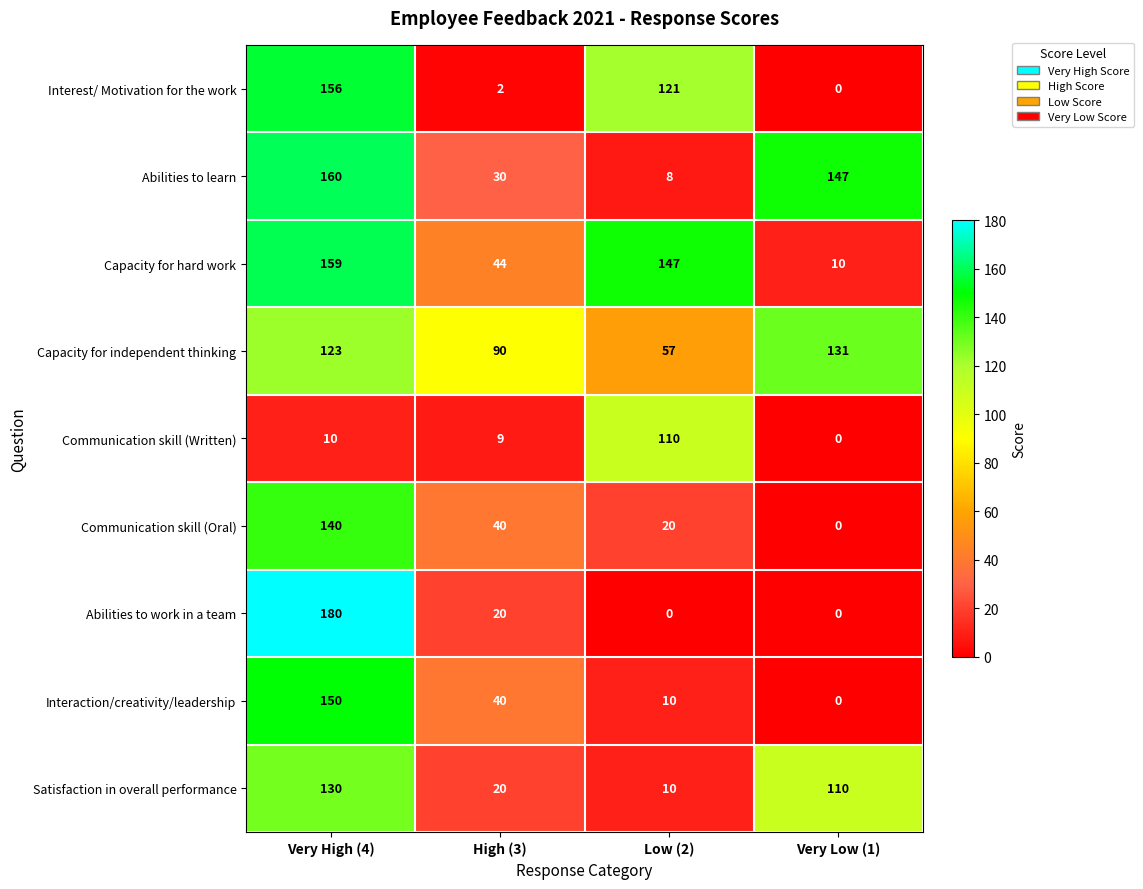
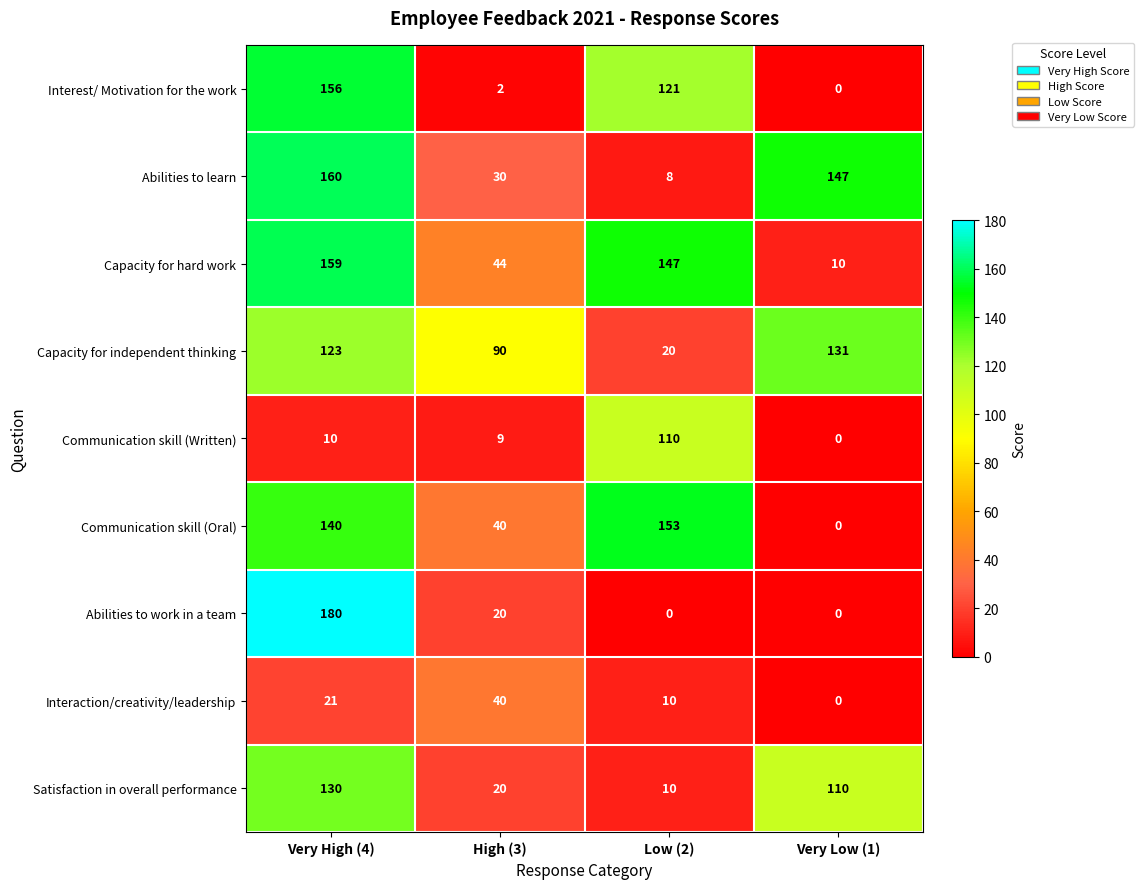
  {
    "Interest/ Motivation for the work": {
      "Very High (4)": 156,
      "High (3)": 2,
      "Low (2)": 121,
      "Very Low (1)": 0
    },
    "Abilities to learn": {
      "Very High (4)": 160,
      "High (3)": 30,
      "Low (2)": 8,
      "Very Low (1)": 147
    },
    "Capacity for hard work": {
      "Very High (4)": 159,
      "High (3)": 44,
      "Low (2)": 147,
      "Very Low (1)": 10
    },
    "Capacity for independent thinking": {
      "Very High (4)": 123,
      "High (3)": 90,
-     "Low (2)": 57,
+     "Low (2)": 20,
      "Very Low (1)": 131
    },
    "Communication skill (Written)": {
      "Very High (4)": 10,
      "High (3)": 9,
      "Low (2)": 110,
      "Very Low (1)": 0
    },
    "Communication skill (Oral)": {
      "Very High (4)": 140,
      "High (3)": 40,
-     "Low (2)": 20,
+     "Low (2)": 153,
      "Very Low (1)": 0
    },
    "Abilities to work in a team": {
      "Very High (4)": 180,
      "High (3)": 20,
      "Low (2)": 0,
      "Very Low (1)": 0
    },
    "Interaction/creativity/leadership": {
-     "Very High (4)": 150,
+     "Very High (4)": 21,
      "High (3)": 40,
      "Low (2)": 10,
      "Very Low (1)": 0
    },
    "Satisfaction in overall performance": {
      "Very High (4)": 130,
      "High (3)": 20,
      "Low (2)": 10,
      "Very Low (1)": 110
    }
  }
